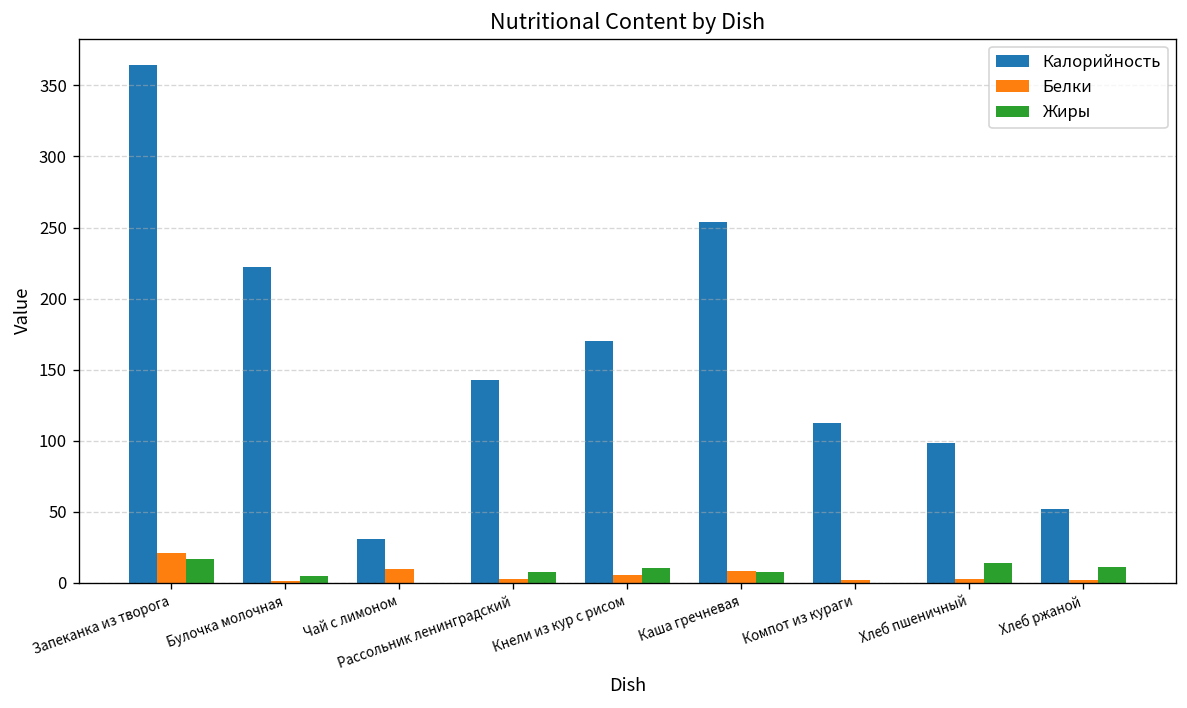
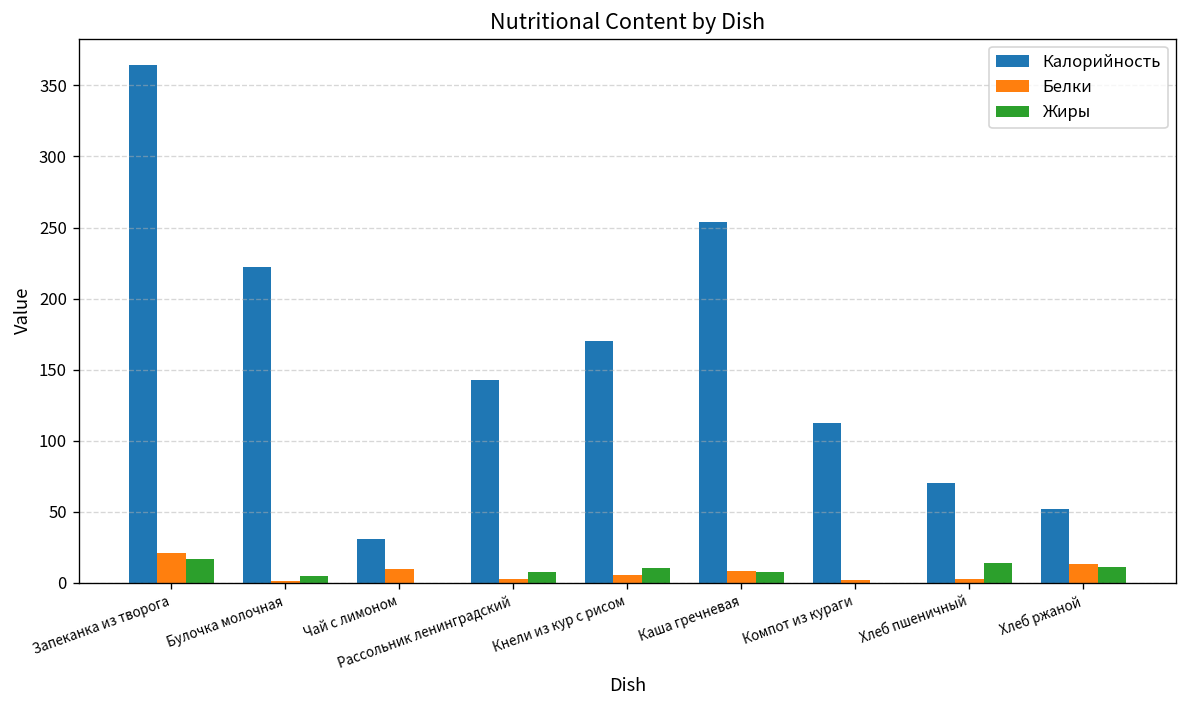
  {
    "Калорийность": {
      "Запеканка из творога": 365,
      "Булочка молочная": 222,
      "Чай с лимоном": 31,
      "Рассольник ленинградский": 142,
      "Кнели из кур с рисом": 170,
      "Каша гречневая": 254,
      "Компот из кураги": 112,
-     "Хлеб пшеничный": 99,
+     "Хлеб пшеничный": 71,
      "Хлеб ржаной": 52
    },
    "Белки": {
      "Запеканка из творога": 21,
      "Чай с лимоном": 10,
      "Рассольник ленинградский": 2,
      "Кнели из кур с рисом": 6,
      "Каша гречневая": 9,
      "Хлеб пшеничный": 2,
-     "Хлеб ржаной": 2
+     "Хлеб ржаной": 13
    },
    "Жиры": {
      "Запеканка из творога": 17,
      "Булочка молочная": 5,
      "Чай с лимоном": 0,
      "Рассольник ленинградский": 7,
      "Кнели из кур с рисом": 10,
      "Каша гречневая": 8,
      "Хлеб пшеничный": 14,
      "Хлеб ржаной": 11
    }
  }
